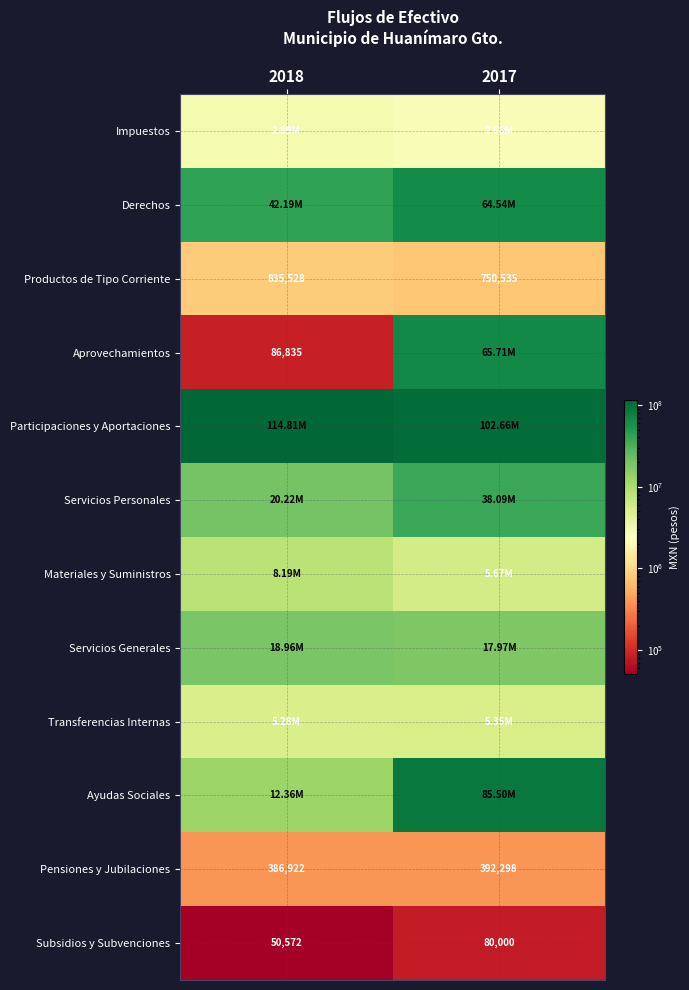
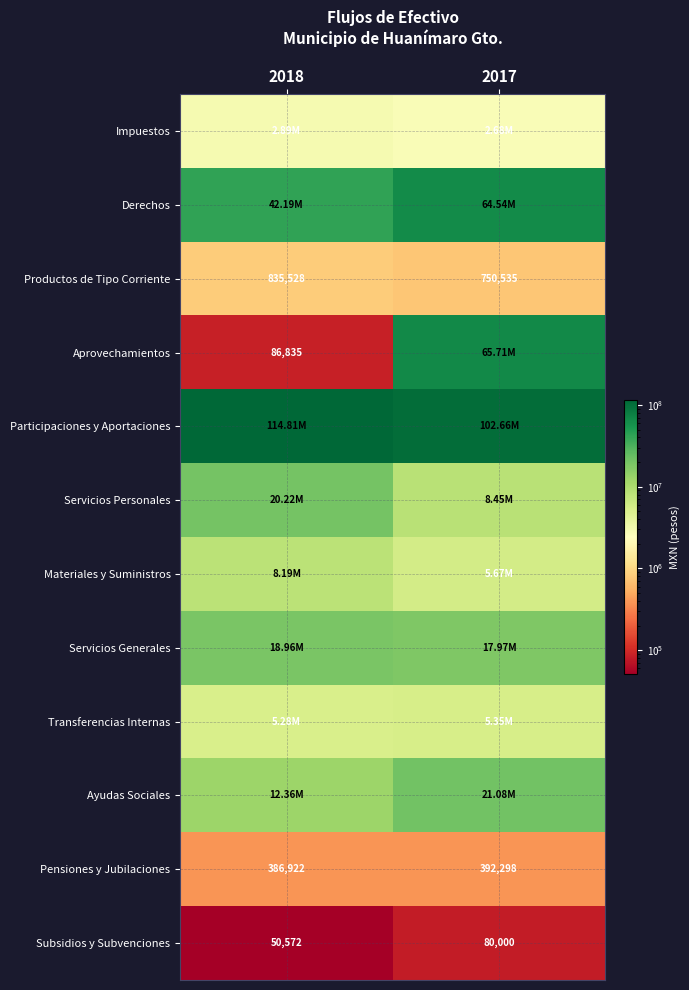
  {
    "Impuestos": {
      "2018": "2.89M",
      "2017": "2.68M"
    },
    "Derechos": {
      "2018": "42.19M",
      "2017": "64.54M"
    },
    "Productos de Tipo Corriente": {
      "2018": "835,528",
      "2017": "750,535"
    },
    "Aprovechamientos": {
      "2018": "86,835",
      "2017": "65.71M"
    },
    "Participaciones y Aportaciones": {
      "2018": "114.81M",
      "2017": "102.66M"
    },
    "Servicios Personales": {
      "2018": "20.22M",
-     "2017": "38.09M"
+     "2017": "8.45M"
    },
    "Materiales y Suministros": {
      "2018": "8.19M",
      "2017": "5.67M"
    },
    "Servicios Generales": {
      "2018": "18.96M",
      "2017": "17.97M"
    },
    "Transferencias Internas": {
      "2018": "5.28M",
      "2017": "5.35M"
    },
    "Ayudas Sociales": {
      "2018": "12.36M",
-     "2017": "85.50M"
+     "2017": "21.08M"
    },
    "Pensiones y Jubilaciones": {
      "2018": "386,922",
      "2017": "392,298"
    },
    "Subsidios y Subvenciones": {
      "2018": "50,572",
      "2017": "80,000"
    }
  }
